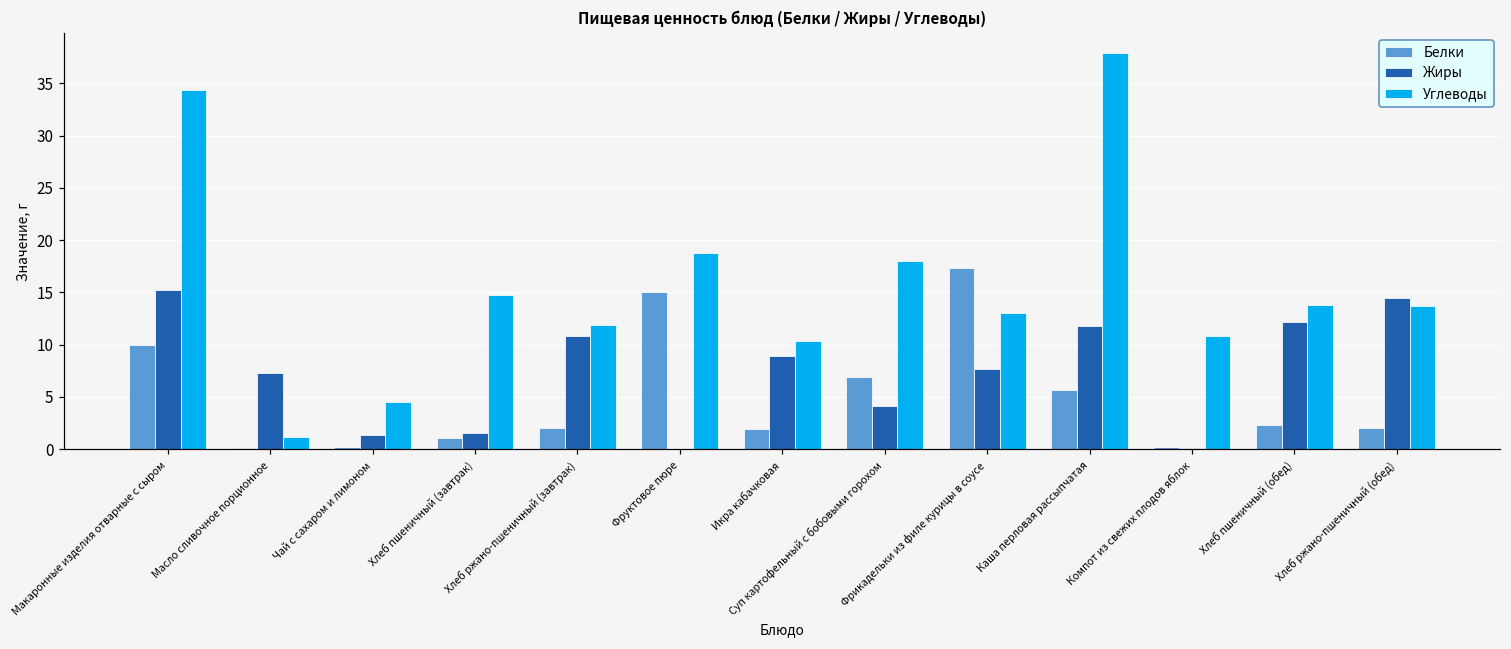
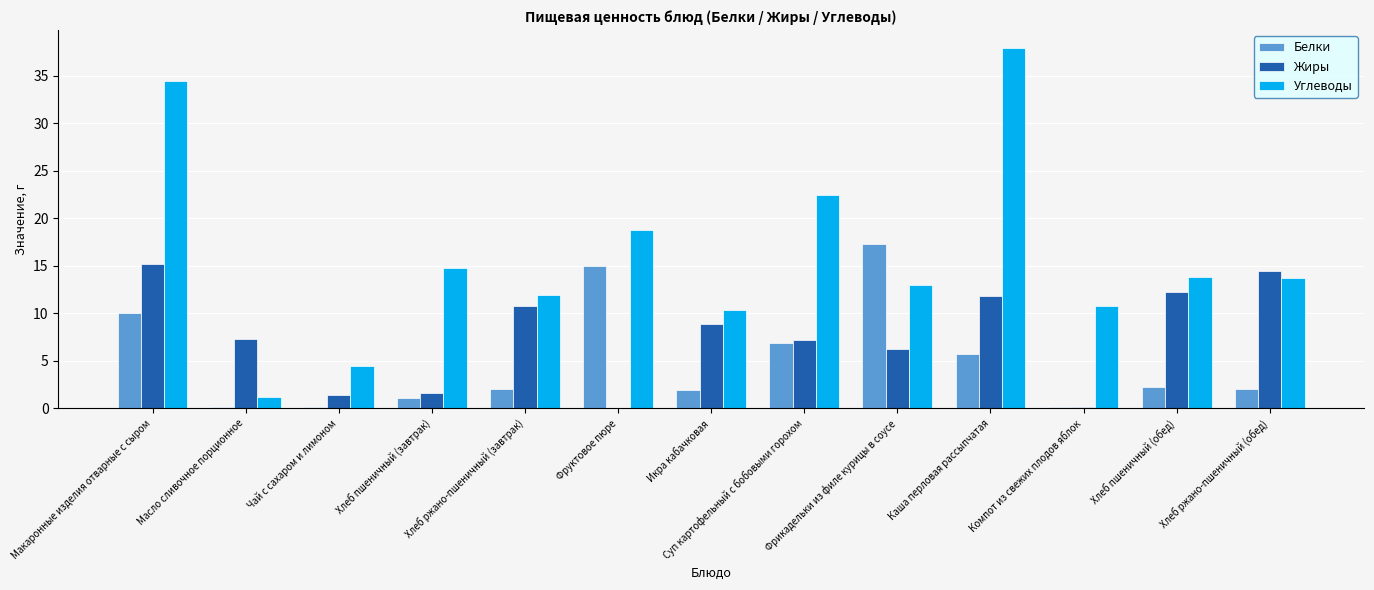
  {
    "Белки": {
      "Макаронные изделия отварные с сыром": 10,
      "Хлеб пшеничный (завтрак)": 1,
      "Хлеб ржано-пшеничный (завтрак)": 2,
      "Фруктовое пюре": 15,
      "Икра кабачковая": 2,
      "Суп картофельный с бобовыми горохом": 7,
      "Фрикадельки из филе курицы в соусе": 17,
      "Каша перловая рассыпчатая": 6,
      "Хлеб пшеничный (обед)": 2,
      "Хлеб ржано-пшеничный (обед)": 2
    },
    "Жиры": {
      "Макаронные изделия отварные с сыром": 15,
      "Масло сливочное порционное": 7,
      "Чай с сахаром и лимоном": 1,
      "Хлеб пшеничный (завтрак)": 2,
      "Хлеб ржано-пшеничный (завтрак)": 11,
      "Фруктовое пюре": 0,
      "Икра кабачковая": 9,
-     "Суп картофельный с бобовыми горохом": 4,
-     "Фрикадельки из филе курицы в соусе": 8,
+     "Суп картофельный с бобовыми горохом": 7,
+     "Фрикадельки из филе курицы в соусе": 6,
      "Каша перловая рассыпчатая": 12,
      "Хлеб пшеничный (обед)": 12,
      "Хлеб ржано-пшеничный (обед)": 15
    },
    "Углеводы": {
      "Макаронные изделия отварные с сыром": 34,
      "Масло сливочное порционное": 1,
      "Чай с сахаром и лимоном": 5,
      "Хлеб пшеничный (завтрак)": 15,
      "Хлеб ржано-пшеничный (завтрак)": 12,
      "Фруктовое пюре": 19,
      "Икра кабачковая": 10,
-     "Суп картофельный с бобовыми горохом": 18,
+     "Суп картофельный с бобовыми горохом": 22,
      "Фрикадельки из филе курицы в соусе": 13,
      "Каша перловая рассыпчатая": 38,
      "Компот из свежих плодов яблок": 11,
      "Хлеб пшеничный (обед)": 14,
      "Хлеб ржано-пшеничный (обед)": 14
    }
  }
